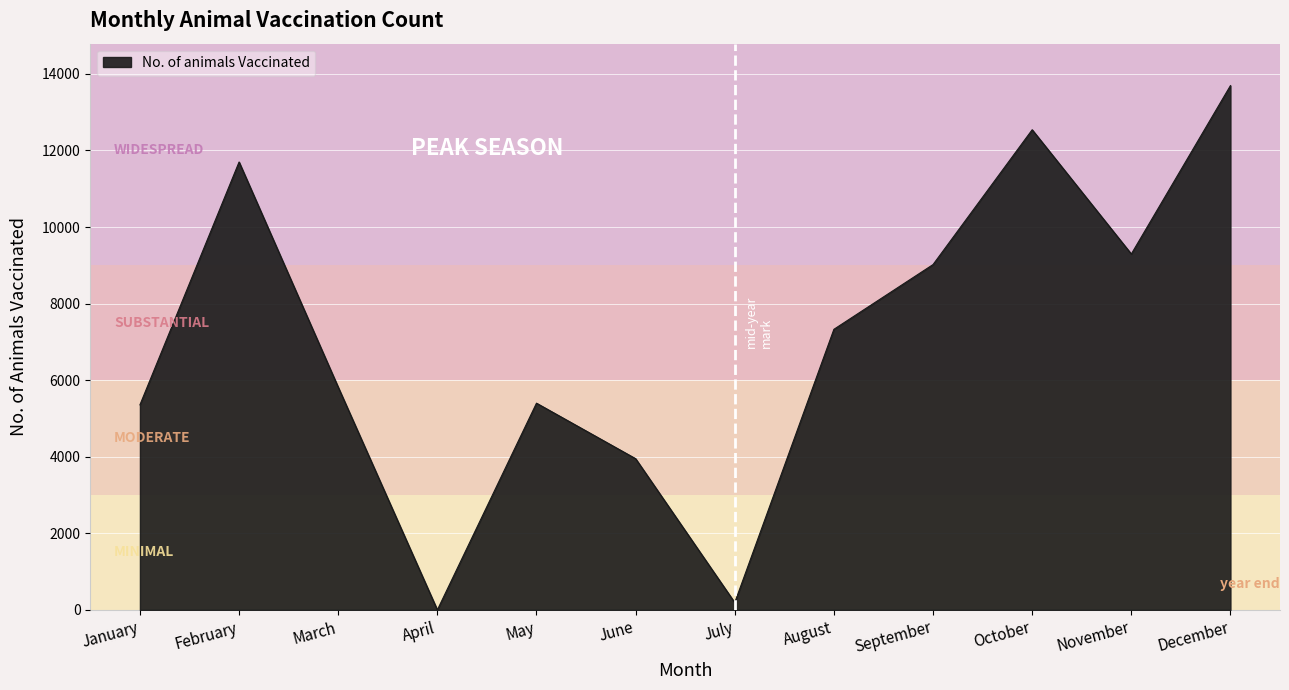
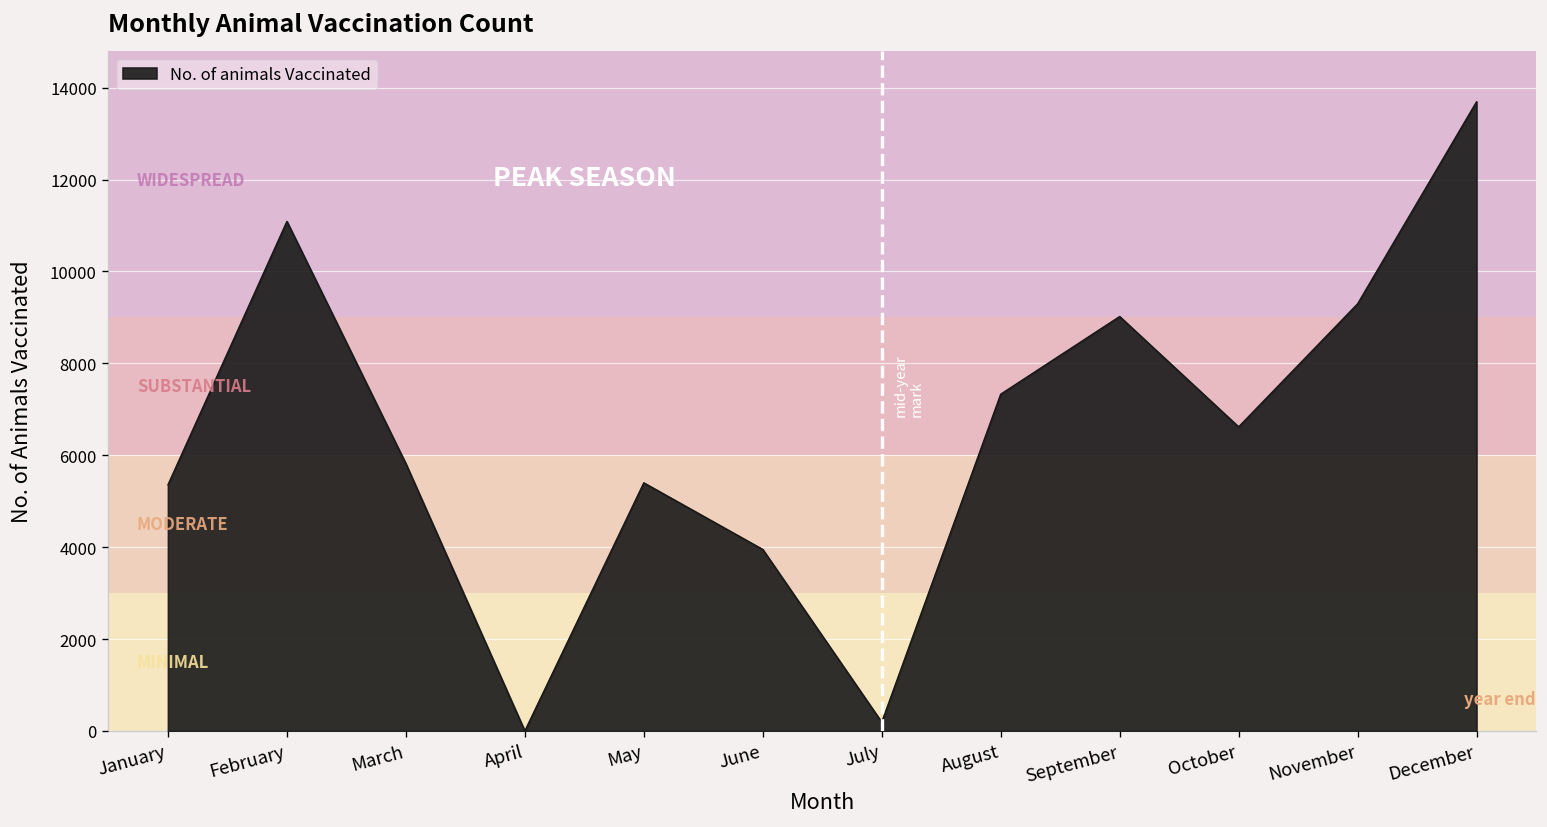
  {
    "January": 5400,
-   "February": 11700,
+   "February": 11100,
    "March": 5800,
    "April": 0,
    "May": 5400,
    "June": 4000,
    "July": 200,
    "August": 7300,
    "September": 9000,
-   "October": 12500,
+   "October": 6600,
    "November": 9300,
    "December": 13700
  }
